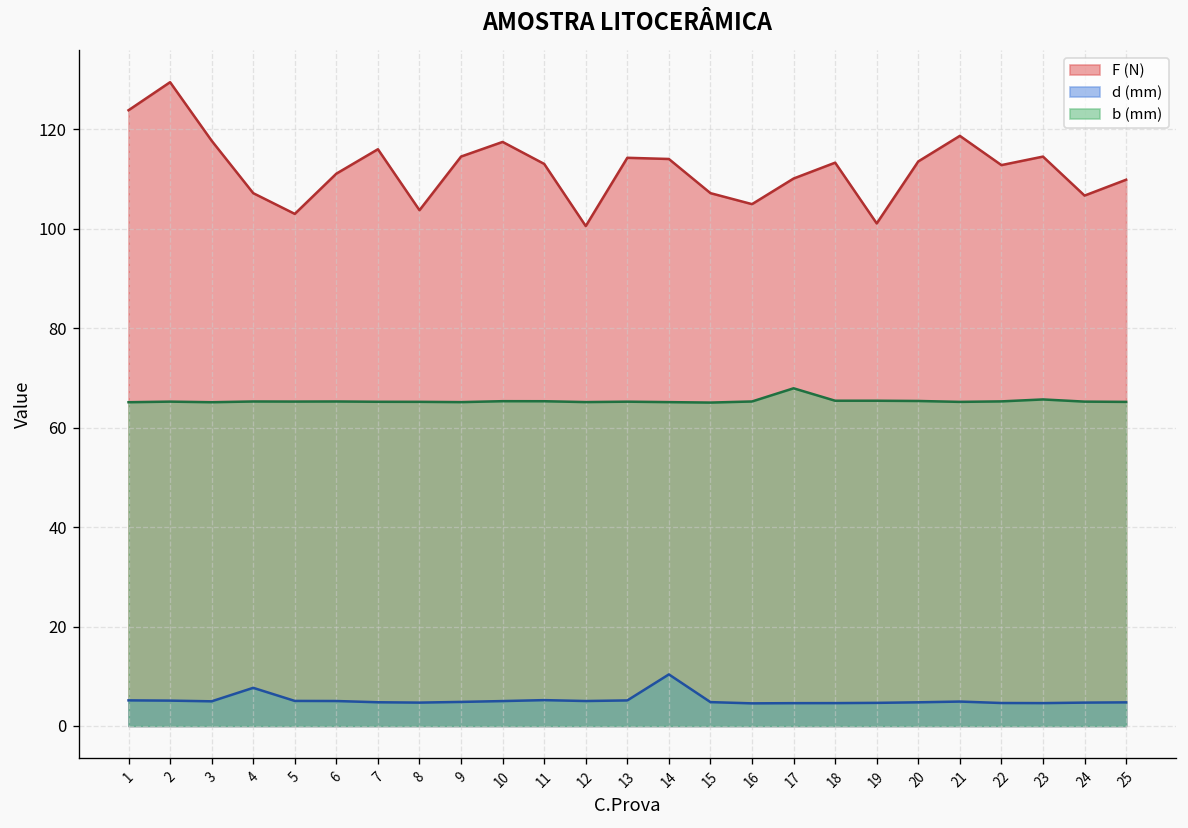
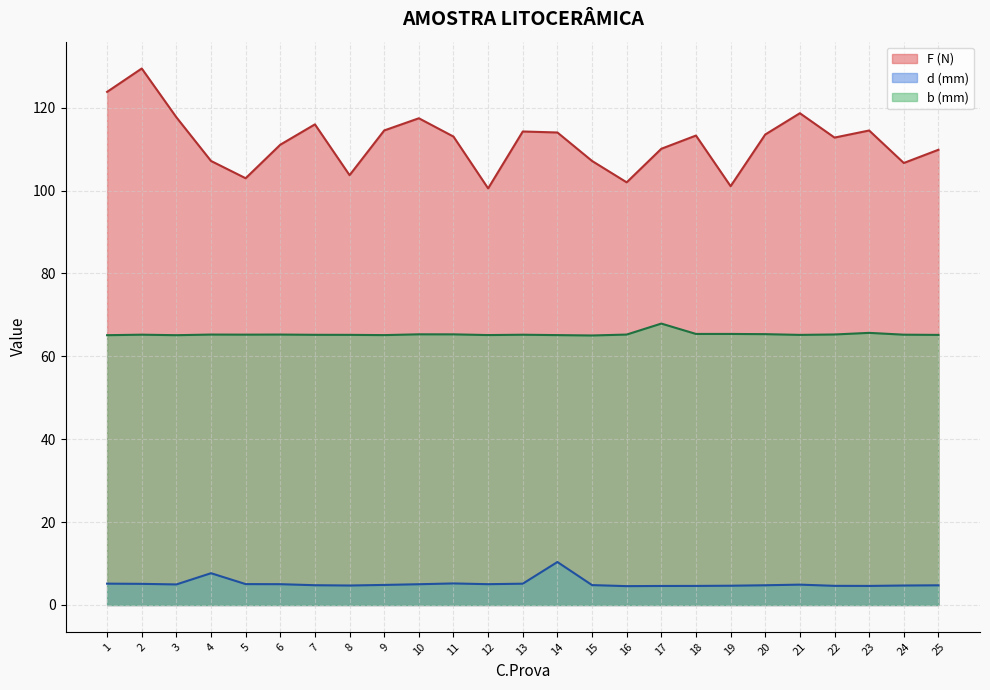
  {
    "F (N)": {
      "1": 124,
      "2": 129,
      "3": 118,
      "4": 107,
      "5": 103,
      "6": 111,
      "7": 116,
      "8": 104,
      "9": 115,
      "10": 117,
      "11": 113,
      "12": 101,
      "13": 114,
      "14": 114,
      "15": 107,
-     "16": 105,
+     "16": 102,
      "17": 110,
      "18": 113,
      "19": 101,
      "20": 114,
      "21": 119,
      "22": 113,
      "23": 114,
      "24": 107,
      "25": 110
    },
    "d (mm)": {
      "1": 5,
      "2": 5,
      "3": 5,
      "4": 8,
      "5": 5,
      "6": 5,
      "7": 5,
      "8": 5,
      "9": 5,
      "10": 5,
      "11": 5,
      "12": 5,
      "13": 5,
      "14": 10,
      "15": 5,
      "16": 5,
      "17": 5,
      "18": 5,
      "19": 5,
      "20": 5,
      "21": 5,
      "22": 5,
      "23": 5,
      "24": 5,
      "25": 5
    },
    "b (mm)": {
      "1": 65,
      "2": 65,
      "3": 65,
      "4": 65,
      "5": 65,
      "6": 65,
      "7": 65,
      "8": 65,
      "9": 65,
      "10": 65,
      "11": 65,
      "12": 65,
      "13": 65,
      "14": 65,
      "15": 65,
      "16": 65,
      "17": 68,
      "18": 65,
      "19": 65,
      "20": 65,
      "21": 65,
      "22": 65,
      "23": 66,
      "24": 65,
      "25": 65
    }
  }
